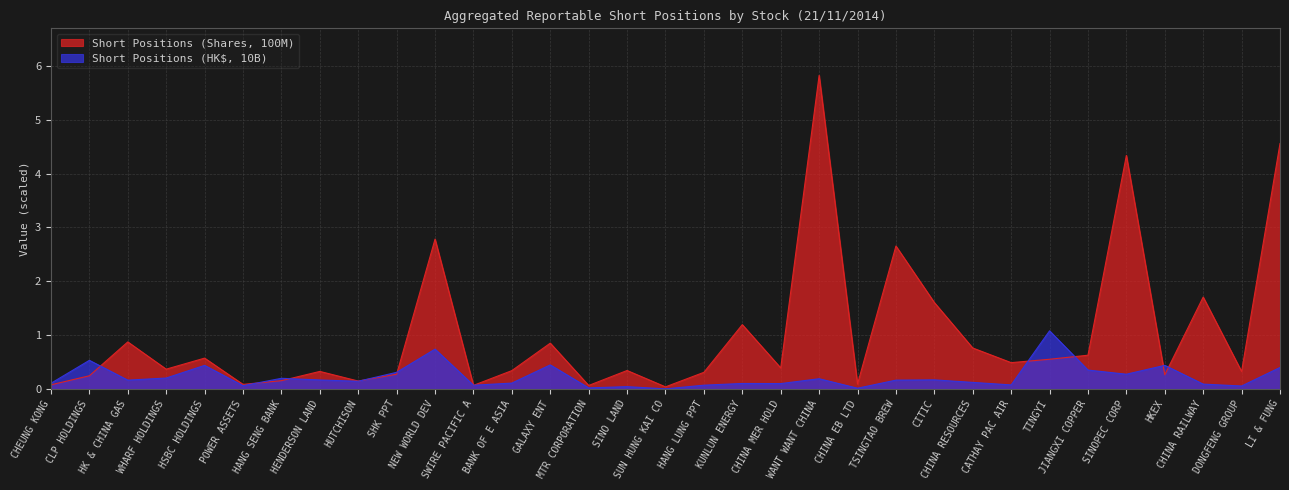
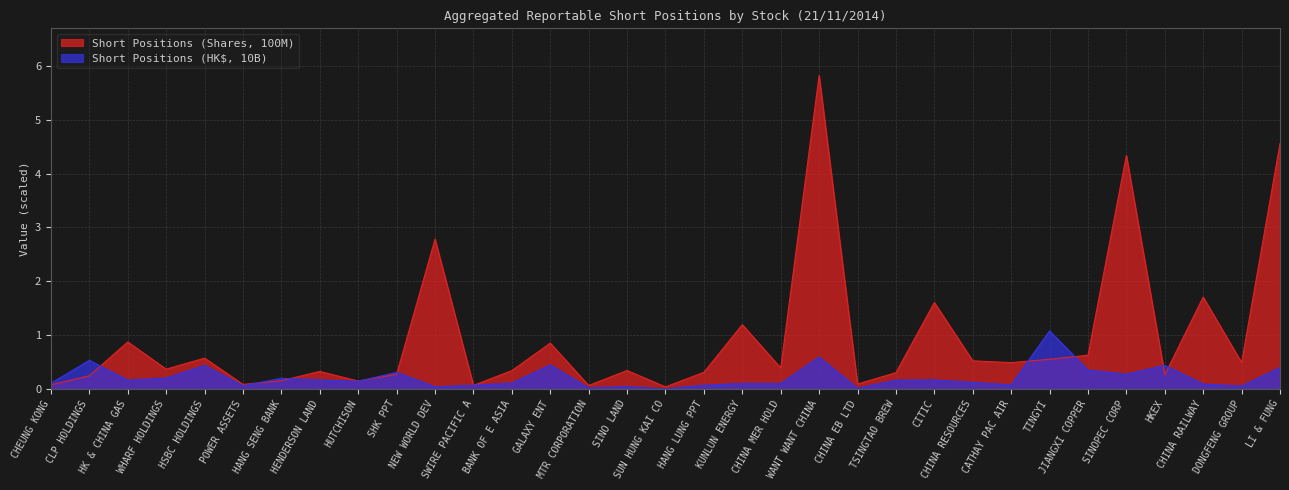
  {
    "Short Positions (Shares, 100M)": {
      "CLP HOLDINGS": 0.2,
      "HK & CHINA GAS": 0.9,
      "WHARF HOLDINGS": 0.4,
      "HSBC HOLDINGS": 0.6,
      "HENDERSON LAND": 0.3,
      "NEW WORLD DEV": 2.8,
      "BANK OF E ASIA": 0.3,
      "GALAXY ENT": 0.9,
      "SINO LAND": 0.3,
      "HANG LUNG PPT": 0.3,
      "KUNLUN ENERGY": 1.2,
      "CHINA MER HOLD": 0.4,
      "WANT WANT CHINA": 5.8,
      "CHINA EB LTD": 0.1,
-     "TSINGTAO BREW": 2.7,
+     "TSINGTAO BREW": 0.3,
      "CITIC": 1.6,
-     "CHINA RESOURCES": 0.8,
+     "CHINA RESOURCES": 0.5,
      "CATHAY PAC AIR": 0.5,
      "TINGYI": 0.6,
      "JIANGXI COPPER": 0.6,
      "SINOPEC CORP": 4.3,
      "HKEX": 0.3,
      "CHINA RAILWAY": 1.7,
-     "DONGFENG GROUP": 0.3,
+     "DONGFENG GROUP": 0.5,
      "LI & FUNG": 4.6
    },
    "Short Positions (HK$, 10B)": {
      "CLP HOLDINGS": 0.5,
      "HK & CHINA GAS": 0.2,
      "WHARF HOLDINGS": 0.2,
      "HSBC HOLDINGS": 0.4,
      "HENDERSON LAND": 0.2,
-     "NEW WORLD DEV": 0.7,
+     "NEW WORLD DEV": 0.0,
      "BANK OF E ASIA": 0.1,
      "GALAXY ENT": 0.4,
      "SINO LAND": 0.0,
      "HANG LUNG PPT": 0.1,
      "KUNLUN ENERGY": 0.1,
      "CHINA MER HOLD": 0.1,
-     "WANT WANT CHINA": 0.2,
+     "WANT WANT CHINA": 0.6,
      "CHINA EB LTD": 0.0,
      "TSINGTAO BREW": 0.2,
      "CITIC": 0.2,
      "CHINA RESOURCES": 0.1,
      "CATHAY PAC AIR": 0.1,
      "TINGYI": 1.1,
      "JIANGXI COPPER": 0.4,
      "SINOPEC CORP": 0.3,
      "HKEX": 0.4,
      "CHINA RAILWAY": 0.1,
      "DONGFENG GROUP": 0.1,
      "LI & FUNG": 0.4
    }
  }
